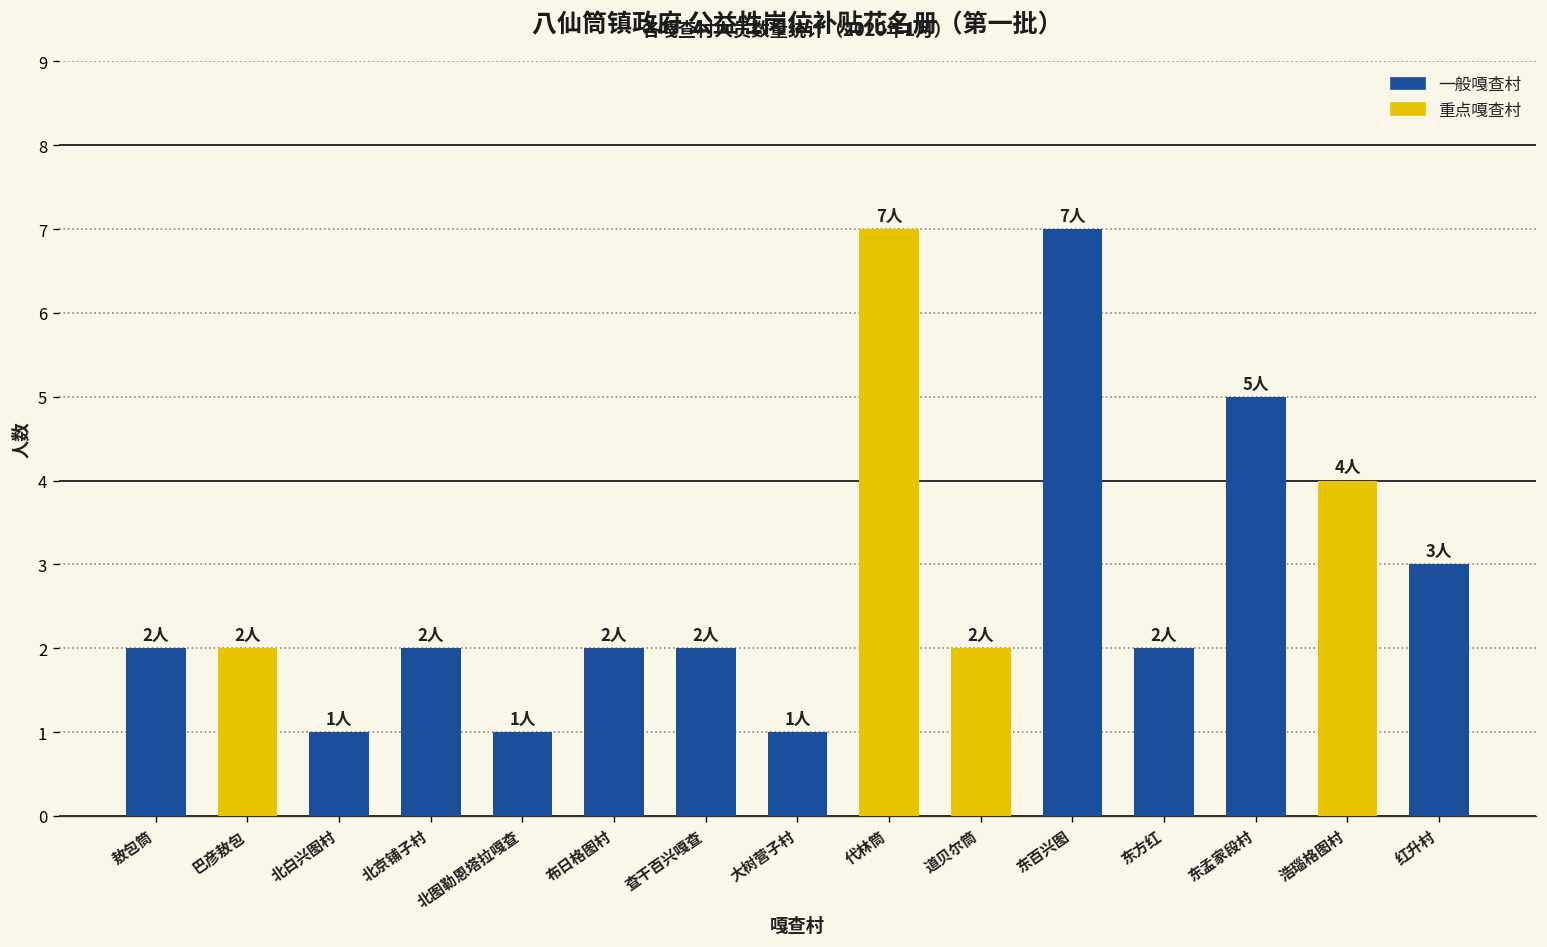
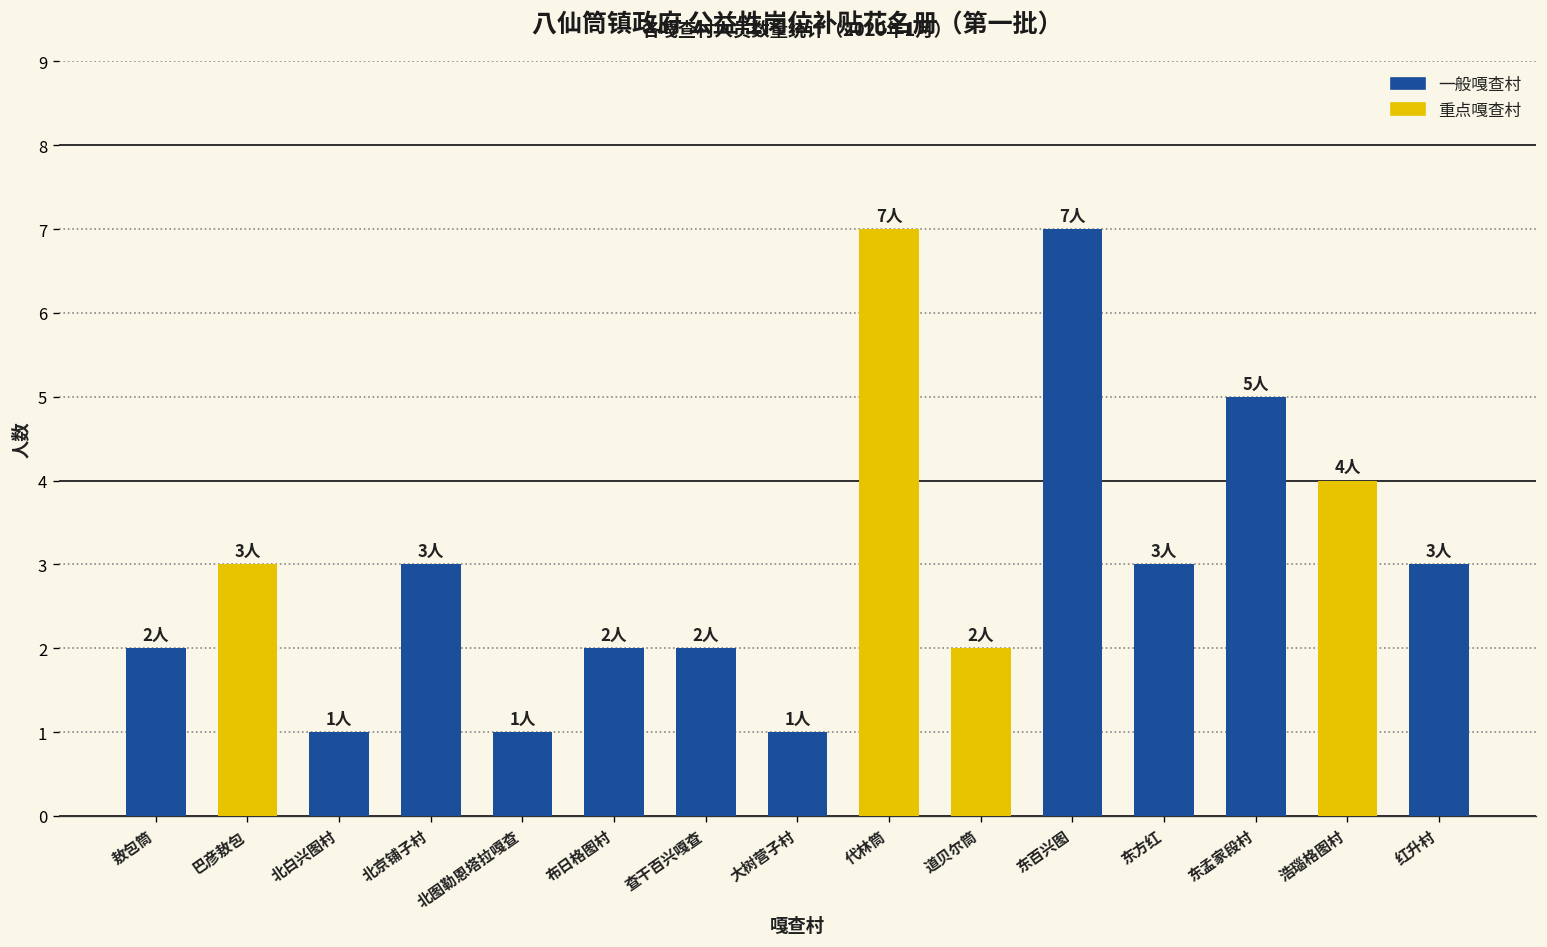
  {
    "敖包筒": "2人",
-   "巴彦敖包": "2人",
+   "巴彦敖包": "3人",
    "北白兴图村": "1人",
-   "北京铺子村": "2人",
+   "北京铺子村": "3人",
    "北图勒恩塔拉嘎查": "1人",
    "布日格图村": "2人",
    "查干百兴嘎查": "2人",
    "大树营子村": "1人",
    "代林筒": "7人",
    "道贝尔筒": "2人",
    "东百兴图": "7人",
-   "东方红": "2人",
+   "东方红": "3人",
    "东孟家段村": "5人",
    "浩瑙格图村": "4人",
    "红升村": "3人"
  }
